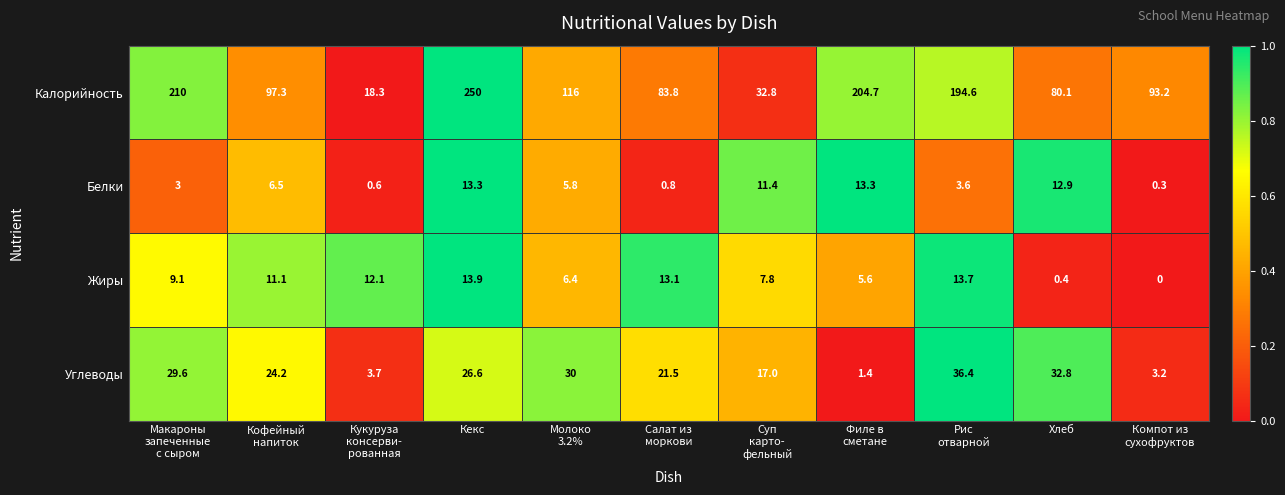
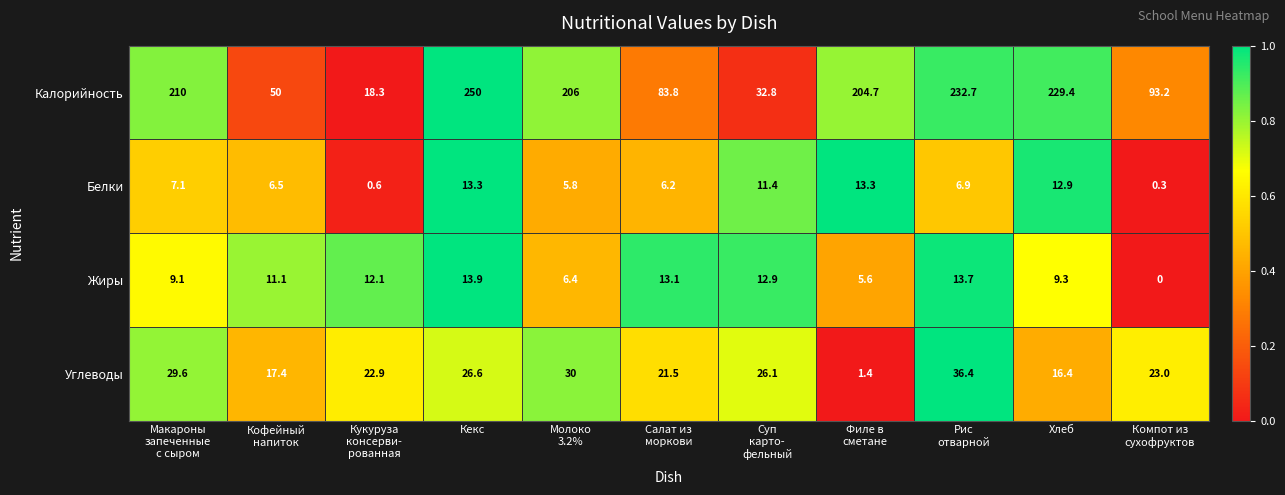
  {
    "Калорийность": {
      "Макароны запеченные с сыром": 210,
-     "Кофейный напиток": 97.3,
+     "Кофейный напиток": 50,
      "Кукуруза консерви- рованная": 18.3,
      "Кекс": 250,
-     "Молоко 3.2%": 116,
+     "Молоко 3.2%": 206,
      "Салат из моркови": 83.8,
      "Суп карто- фельный": 32.8,
      "Филе в сметане": 204.7,
-     "Рис отварной": 194.6,
-     "Хлеб": 80.1,
+     "Рис отварной": 232.7,
+     "Хлеб": 229.4,
      "Компот из сухофруктов": 93.2
    },
    "Белки": {
-     "Макароны запеченные с сыром": 3,
+     "Макароны запеченные с сыром": 7.1,
      "Кофейный напиток": 6.5,
      "Кукуруза консерви- рованная": 0.6,
      "Кекс": 13.3,
      "Молоко 3.2%": 5.8,
-     "Салат из моркови": 0.8,
+     "Салат из моркови": 6.2,
      "Суп карто- фельный": 11.4,
      "Филе в сметане": 13.3,
-     "Рис отварной": 3.6,
+     "Рис отварной": 6.9,
      "Хлеб": 12.9,
      "Компот из сухофруктов": 0.3
    },
    "Жиры": {
      "Макароны запеченные с сыром": 9.1,
      "Кофейный напиток": 11.1,
      "Кукуруза консерви- рованная": 12.1,
      "Кекс": 13.9,
      "Молоко 3.2%": 6.4,
      "Салат из моркови": 13.1,
-     "Суп карто- фельный": 7.8,
+     "Суп карто- фельный": 12.9,
      "Филе в сметане": 5.6,
      "Рис отварной": 13.7,
-     "Хлеб": 0.4,
+     "Хлеб": 9.3,
      "Компот из сухофруктов": 0
    },
    "Углеводы": {
      "Макароны запеченные с сыром": 29.6,
-     "Кофейный напиток": 24.2,
-     "Кукуруза консерви- рованная": 3.7,
+     "Кофейный напиток": 17.4,
+     "Кукуруза консерви- рованная": 22.9,
      "Кекс": 26.6,
      "Молоко 3.2%": 30,
      "Салат из моркови": 21.5,
-     "Суп карто- фельный": 17.0,
+     "Суп карто- фельный": 26.1,
      "Филе в сметане": 1.4,
      "Рис отварной": 36.4,
-     "Хлеб": 32.8,
-     "Компот из сухофруктов": 3.2
+     "Хлеб": 16.4,
+     "Компот из сухофруктов": 23.0
    }
  }
